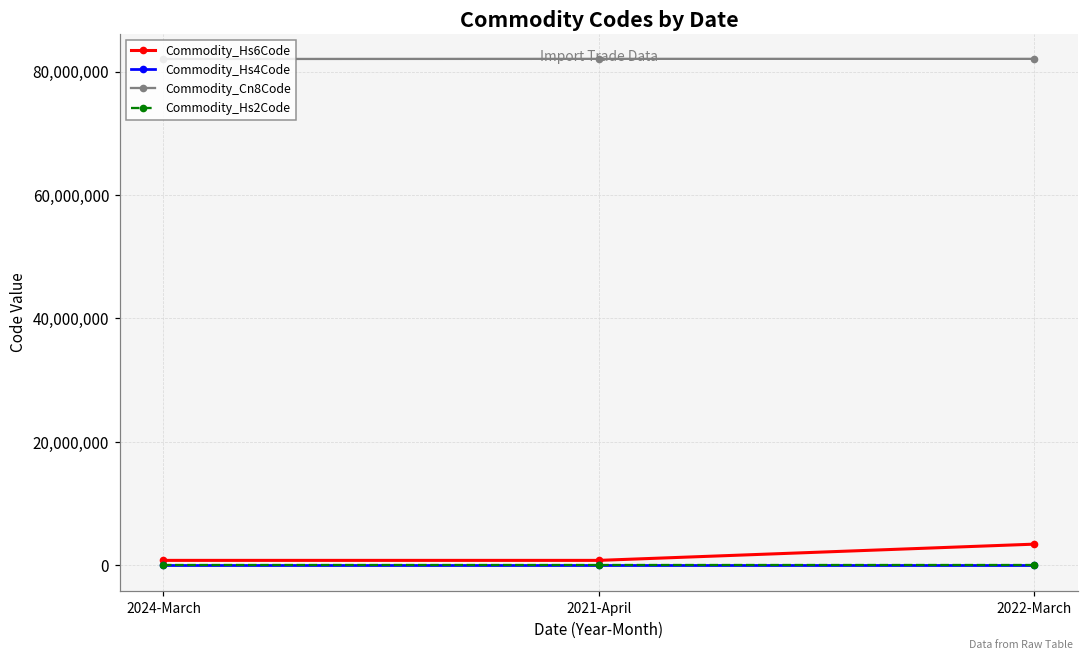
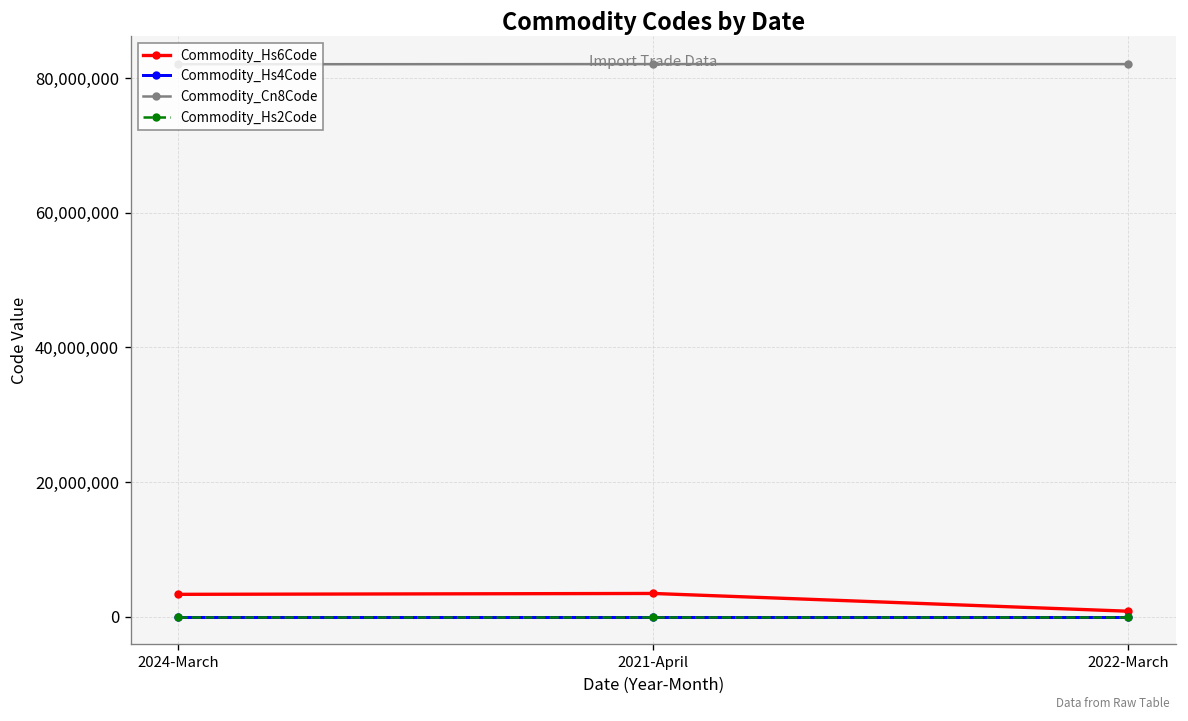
  {
    "Commodity_Hs6Code": {
-     "2024-March": "1,000,000",
-     "2021-April": "1,000,000",
-     "2022-March": "3,000,000"
+     "2024-March": "3,000,000",
+     "2021-April": "3,000,000",
+     "2022-March": "1,000,000"
    },
    "Commodity_Hs2Code": {
      "2024-March": "0",
      "2021-April": "0",
      "2022-March": "0"
    },
    "Commodity_Cn8Code": {
      "2021-April": "82,000,000",
      "2022-March": "82,000,000"
    }
  }
